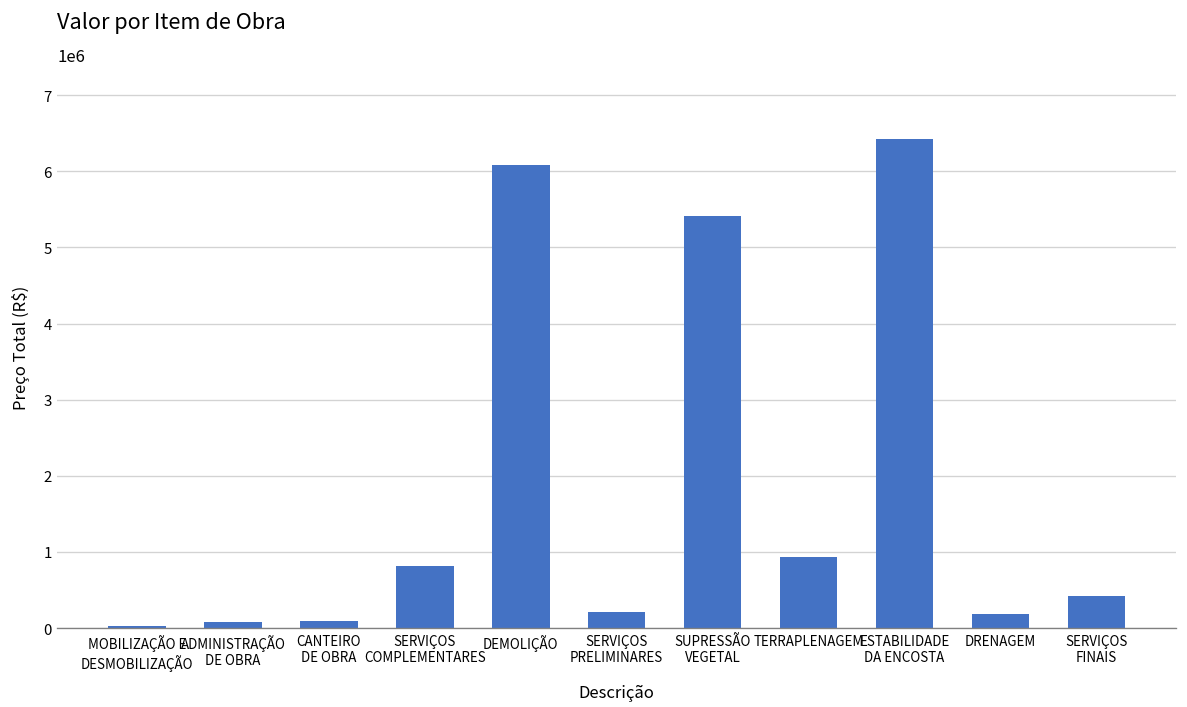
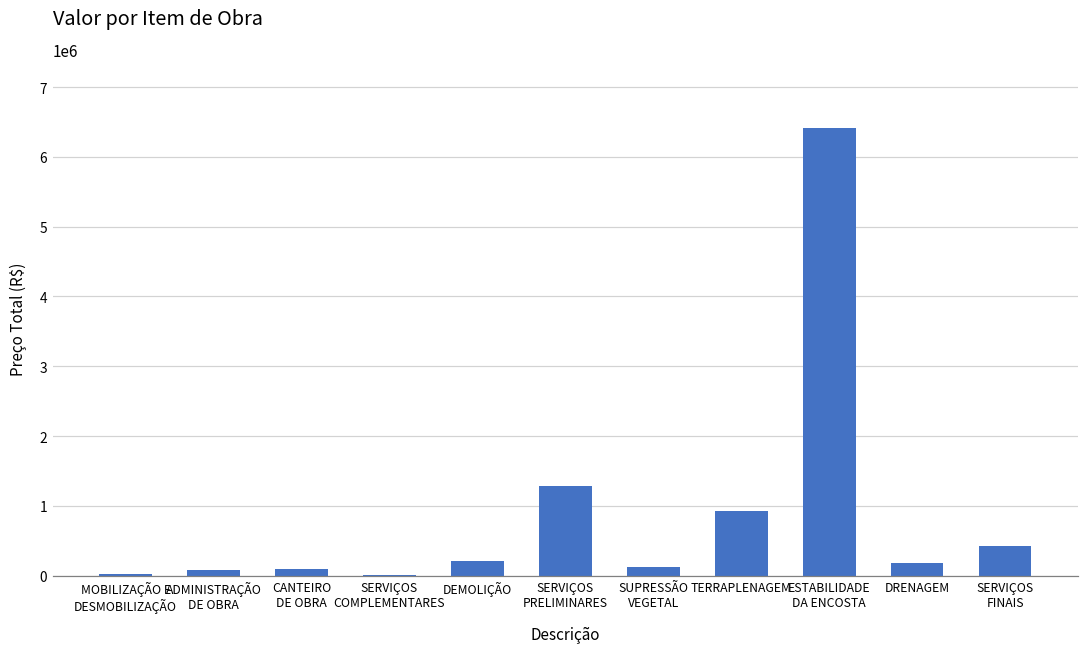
  {
    "ADMINISTRAÇÃO DE OBRA": 100000,
    "CANTEIRO DE OBRA": 100000,
-   "SERVIÇOS COMPLEMENTARES": 800000,
-   "DEMOLIÇÃO": 6100000,
-   "SERVIÇOS PRELIMINARES": 200000,
-   "SUPRESSÃO VEGETAL": 5400000,
+   "SERVIÇOS COMPLEMENTARES": 0,
+   "DEMOLIÇÃO": 200000,
+   "SERVIÇOS PRELIMINARES": 1300000,
+   "SUPRESSÃO VEGETAL": 100000,
    "TERRAPLENAGEM": 900000,
    "ESTABILIDADE DA ENCOSTA": 6400000,
    "DRENAGEM": 200000,
    "SERVIÇOS FINAIS": 400000
  }
